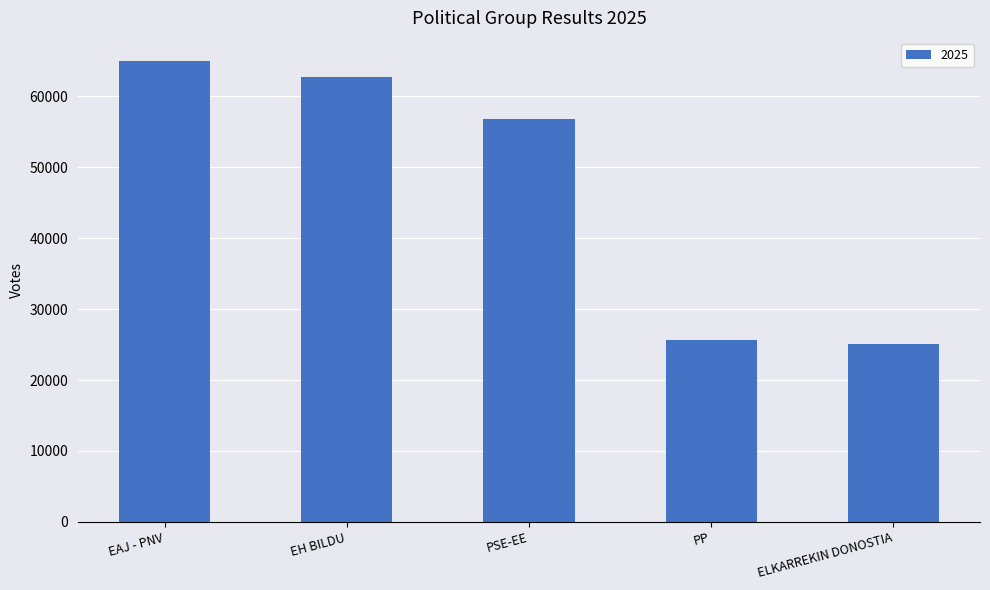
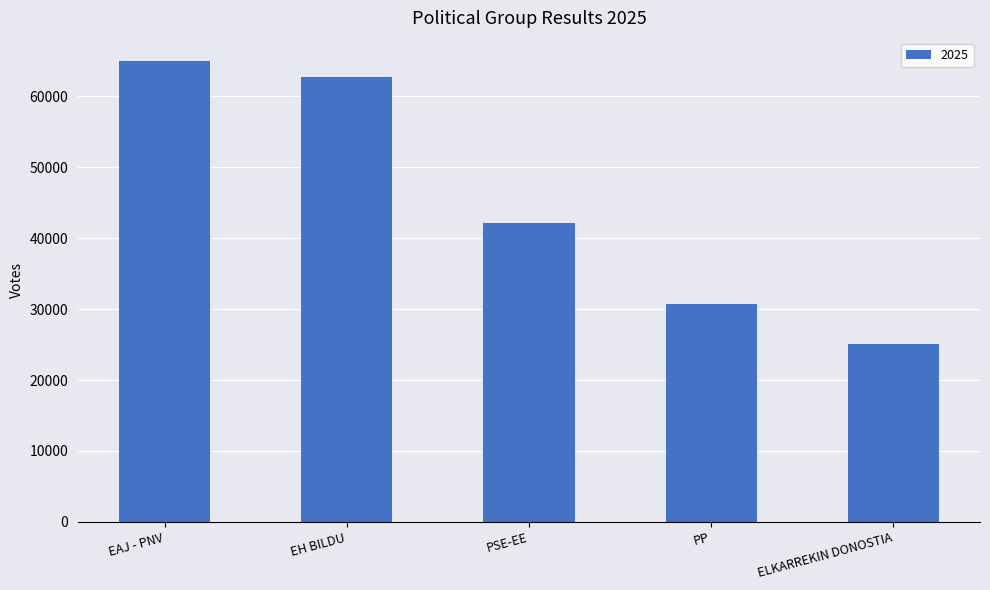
  {
    "EAJ - PNV": 65000,
    "EH BILDU": 63000,
-   "PSE-EE": 57000,
-   "PP": 26000,
+   "PSE-EE": 42000,
+   "PP": 31000,
    "ELKARREKIN DONOSTIA": 25000
  }
